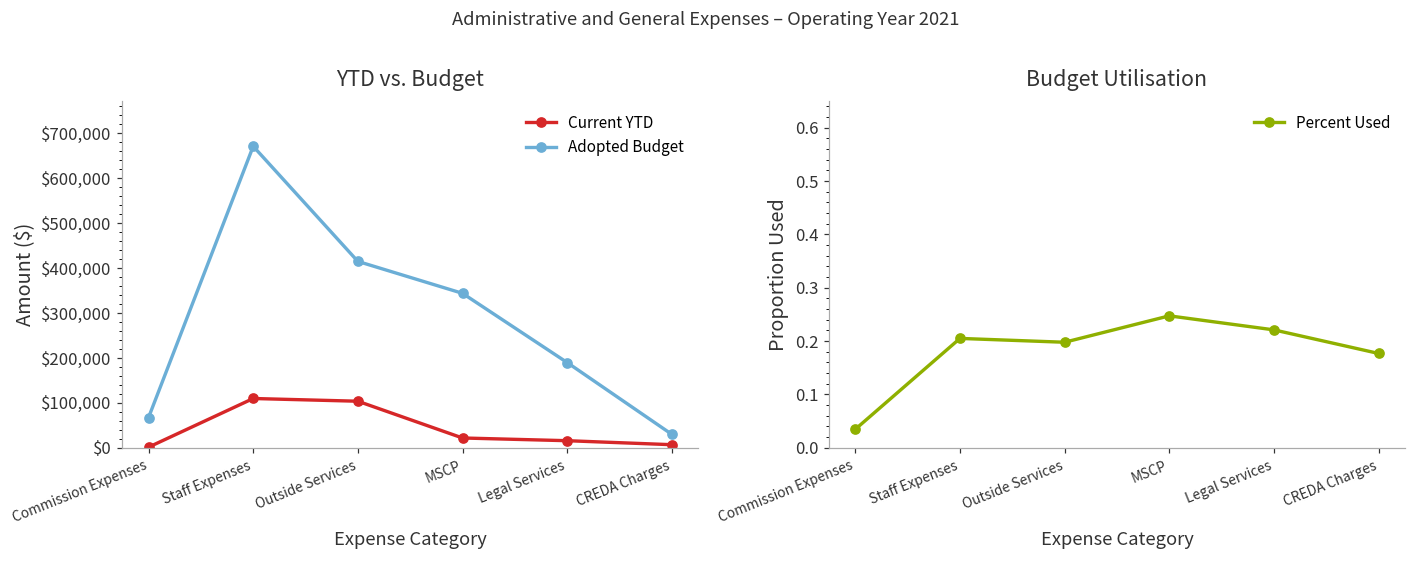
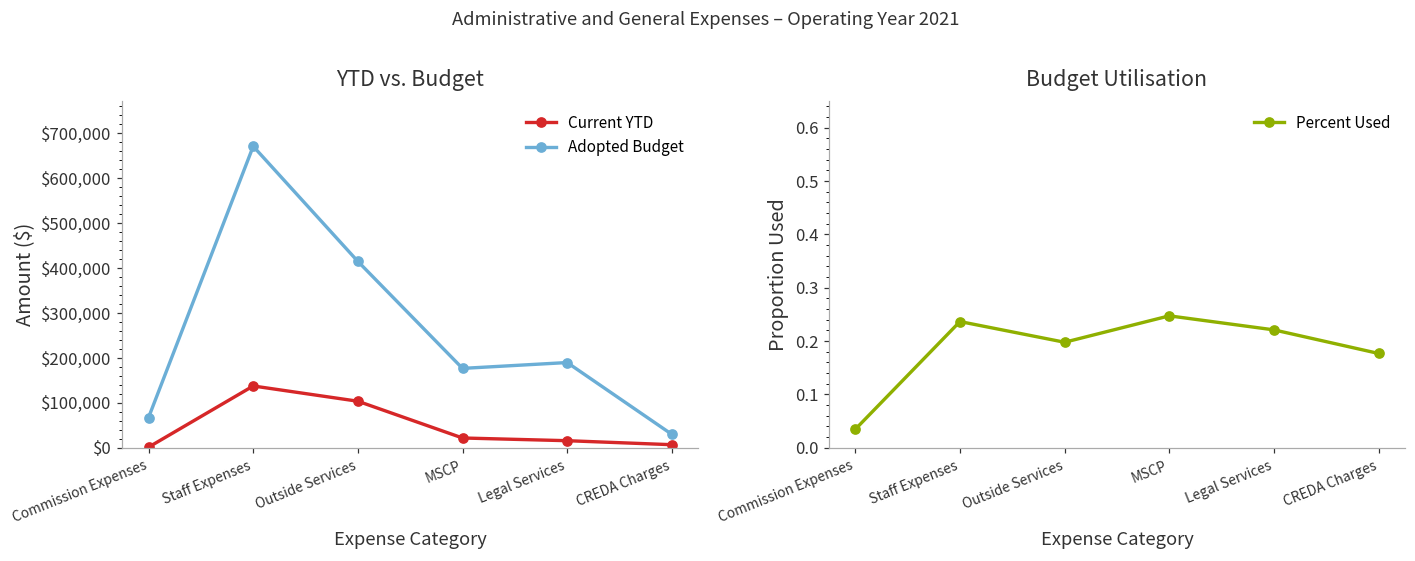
  {
    "YTD vs. Budget": {
      "Current YTD": {
        "Commission Expenses": "$0",
-       "Staff Expenses": "$110,000",
+       "Staff Expenses": "$140,000",
        "Outside Services": "$100,000",
        "MSCP": "$20,000",
        "Legal Services": "$20,000",
        "CREDA Charges": "$10,000"
      },
      "Adopted Budget": {
        "Commission Expenses": "$70,000",
        "Staff Expenses": "$670,000",
        "Outside Services": "$410,000",
-       "MSCP": "$340,000",
+       "MSCP": "$180,000",
        "Legal Services": "$190,000",
        "CREDA Charges": "$30,000"
      }
    },
    "Budget Utilisation": {
      "Commission Expenses": "0.03",
-     "Staff Expenses": "0.21",
+     "Staff Expenses": "0.24",
      "Outside Services": "0.20",
      "MSCP": "0.25",
      "Legal Services": "0.22",
      "CREDA Charges": "0.18"
    }
  }
